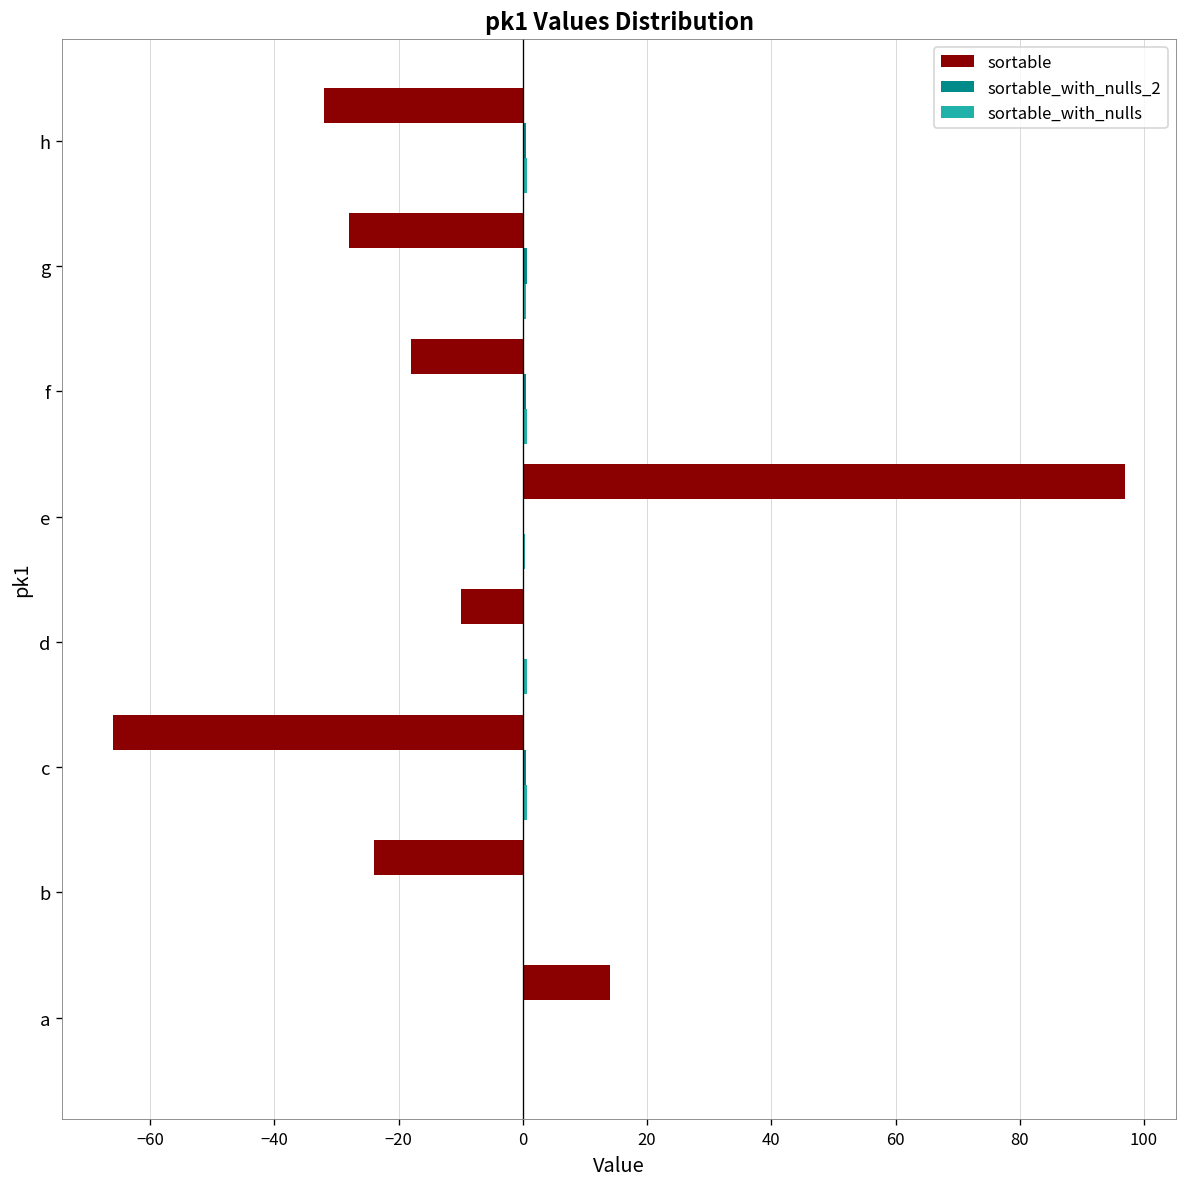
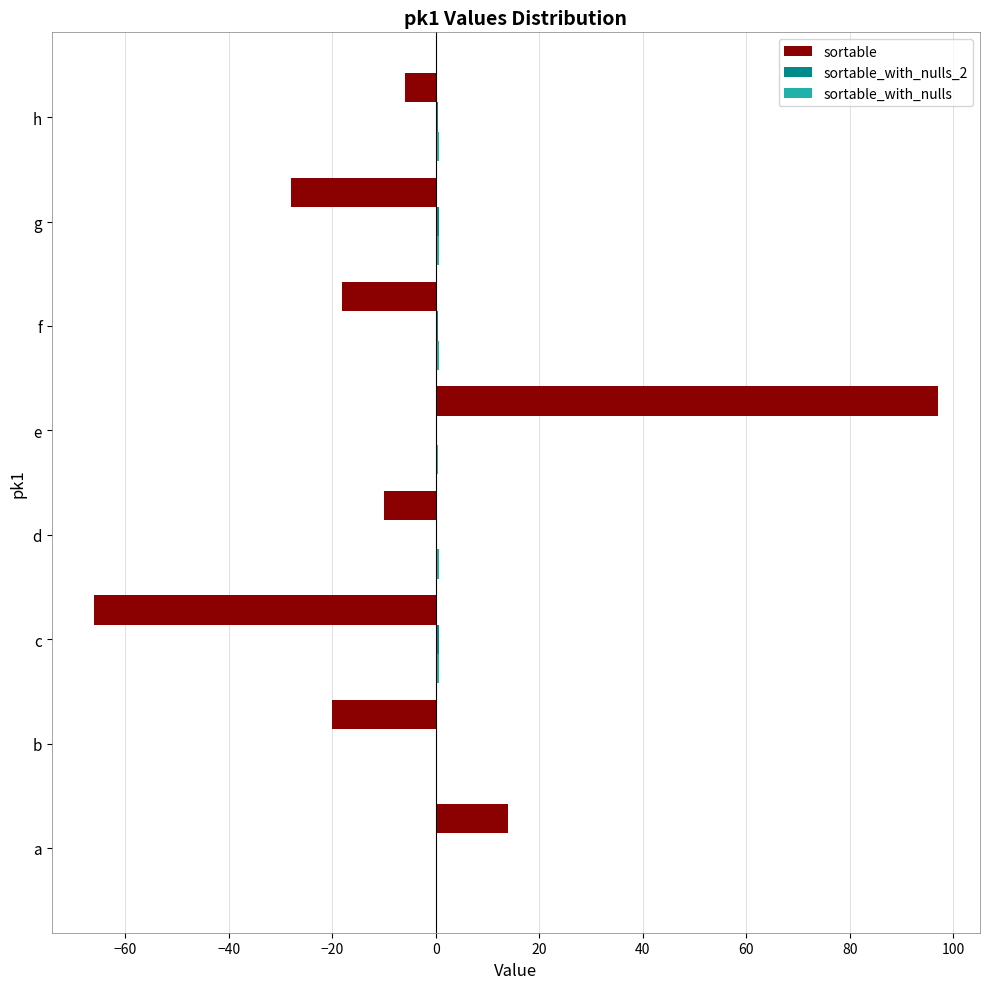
  {
    "sortable": {
-     "h": -32,
+     "h": -6,
      "g": -28,
      "f": -18,
      "e": 97,
      "d": -10,
      "c": -66,
-     "b": -24,
+     "b": -20,
      "a": 14
    }
  }
